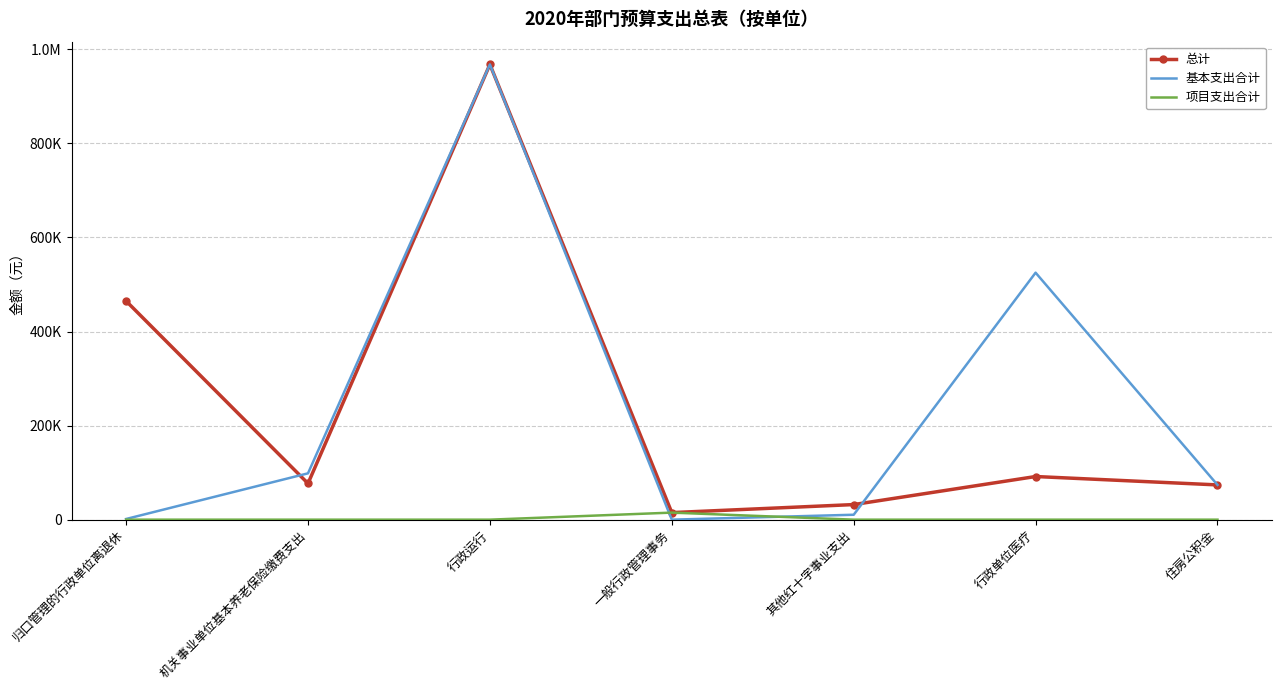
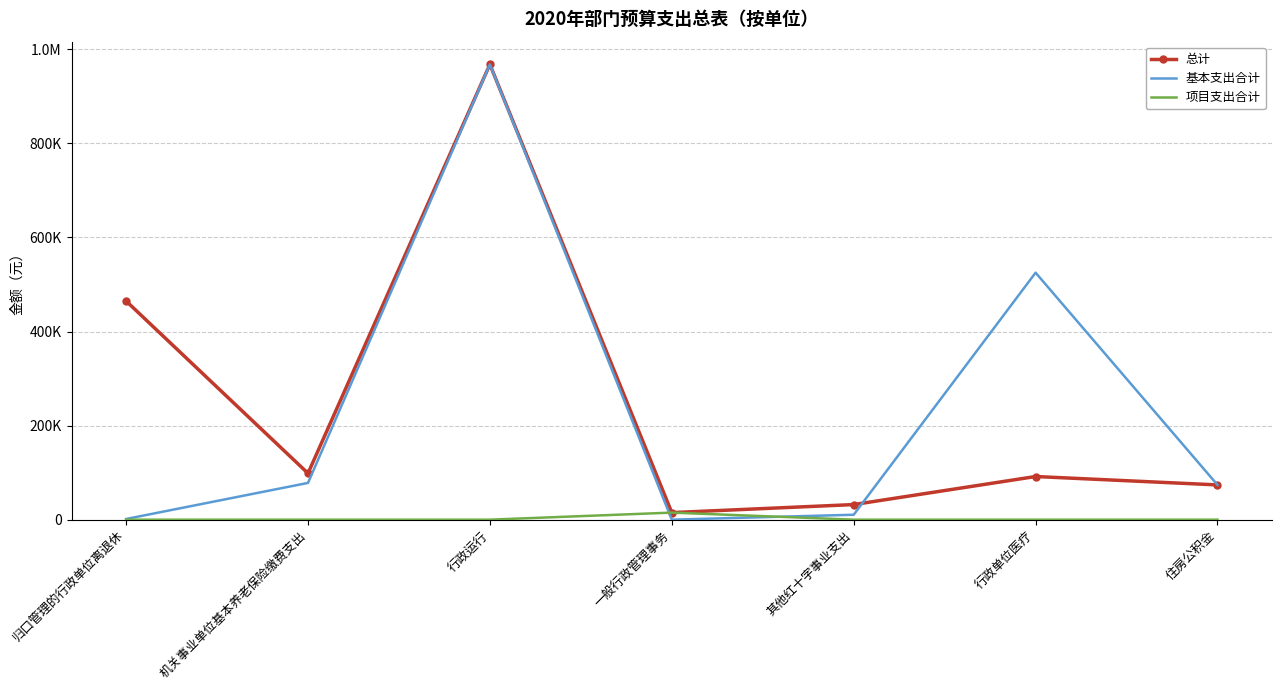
  {
    "总计": {
      "归口管理的行政单位离退休": 460000,
-     "机关事业单位基本养老保险缴费支出": 80000,
+     "机关事业单位基本养老保险缴费支出": 100000,
      "其他红十字事业支出": 30000,
      "行政单位医疗": 90000
    },
    "基本支出合计": {
-     "机关事业单位基本养老保险缴费支出": 100000,
+     "机关事业单位基本养老保险缴费支出": 80000,
      "一般行政管理事务": 0,
      "其他红十字事业支出": 10000,
      "行政单位医疗": 530000
    },
    "项目支出合计": {
      "机关事业单位基本养老保险缴费支出": 0,
      "行政运行": 0,
      "其他红十字事业支出": 0,
      "行政单位医疗": 0,
      "住房公积金": 0
    }
  }
